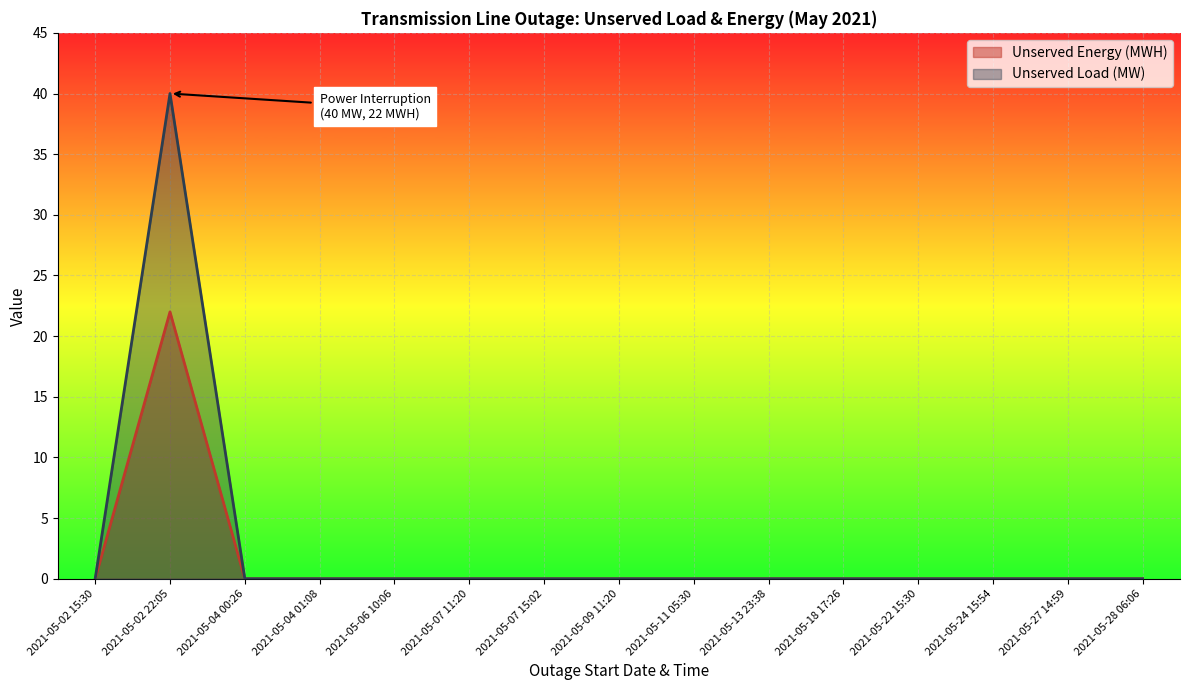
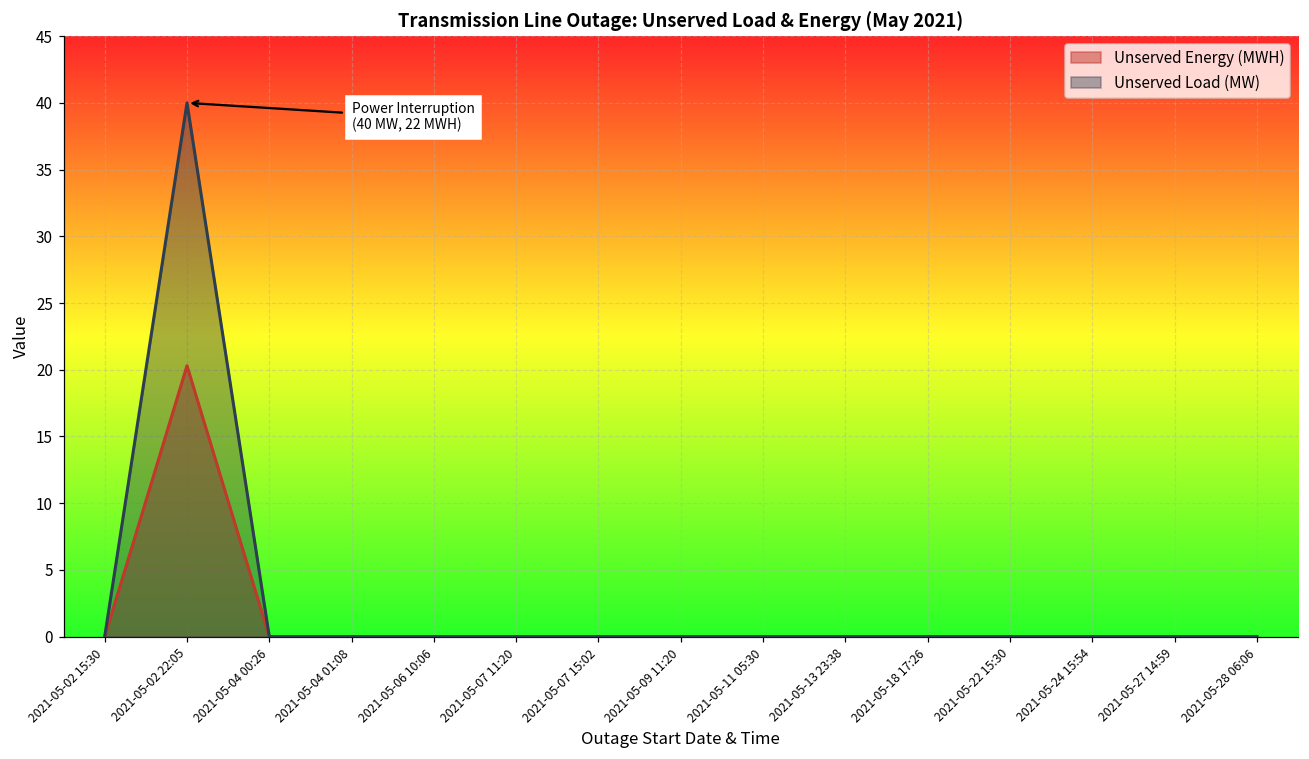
  {
    "Unserved Energy (MWH)": {
-     "2021-05-02 22:05": 22.0
+     "2021-05-02 22:05": 20.3
    }
  }
